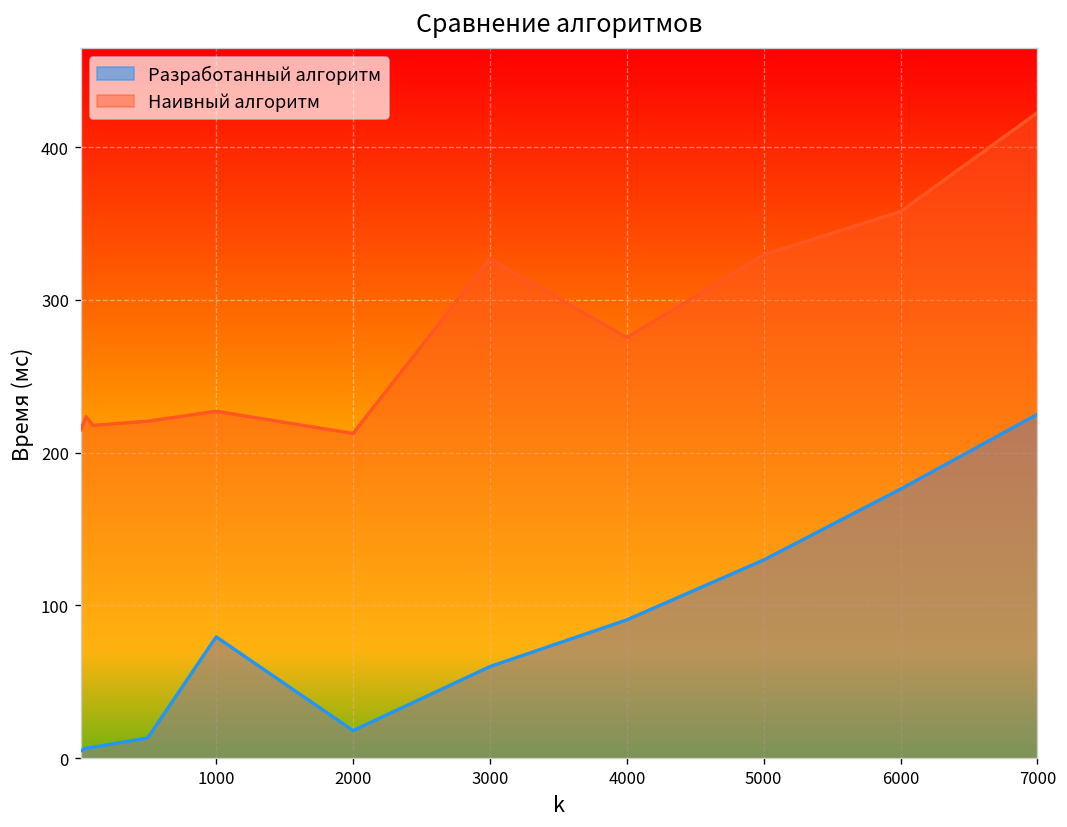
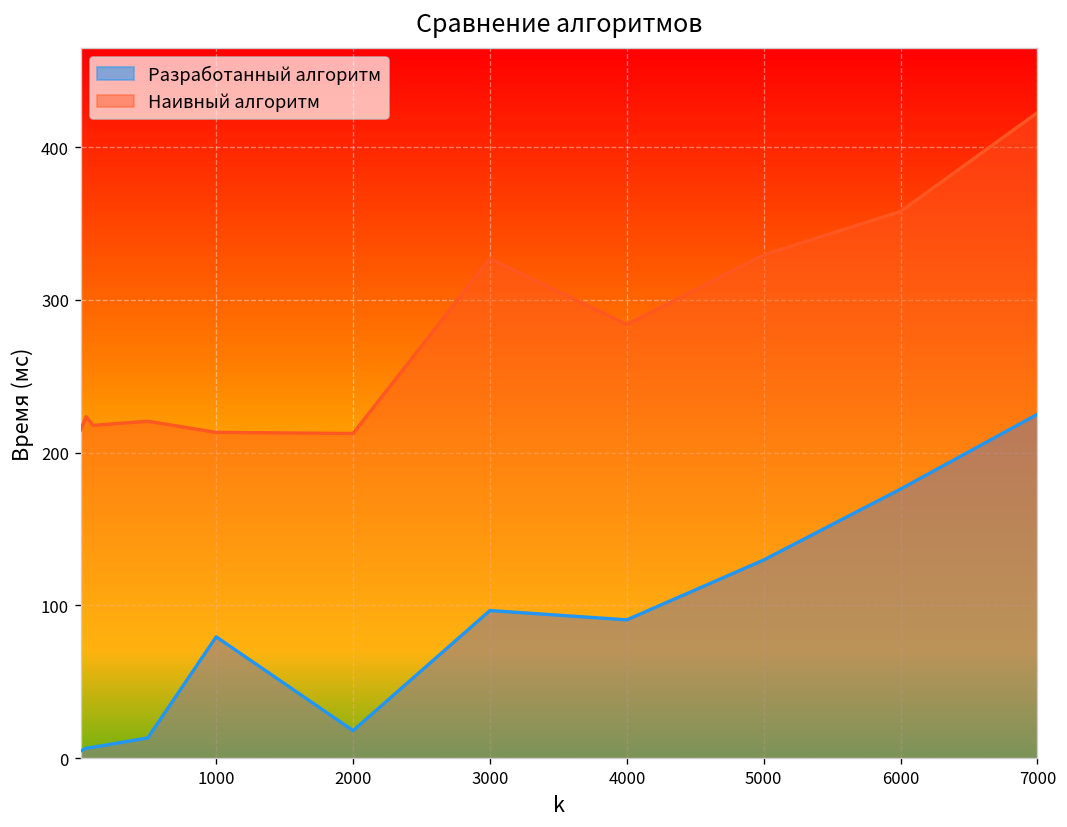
  {
    "Разработанный алгоритм": {
      "1000": 80,
      "2000": 18,
-     "3000": 60,
+     "3000": 97,
      "4000": 91,
      "5000": 130,
      "6000": 176,
      "7000": 225
    },
    "Наивный алгоритм": {
-     "1000": 227,
+     "1000": 213,
      "2000": 213,
      "3000": 327,
-     "4000": 275,
+     "4000": 284,
      "5000": 330,
      "6000": 358,
      "7000": 423
    }
  }
